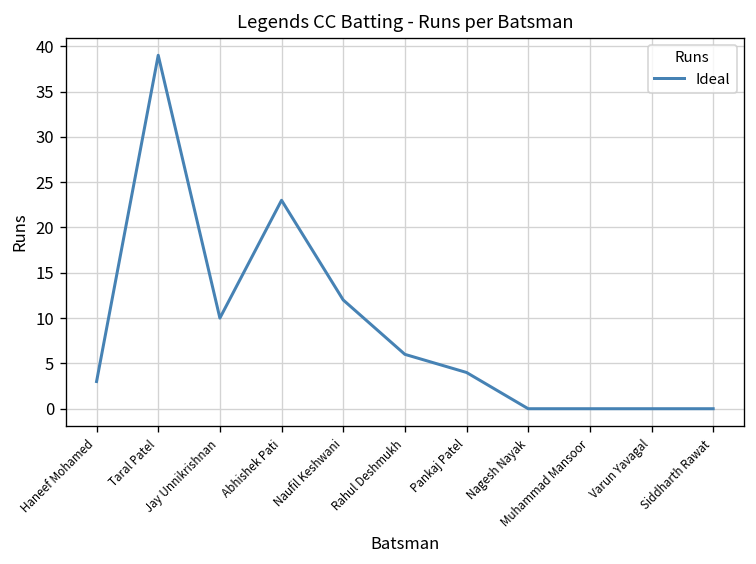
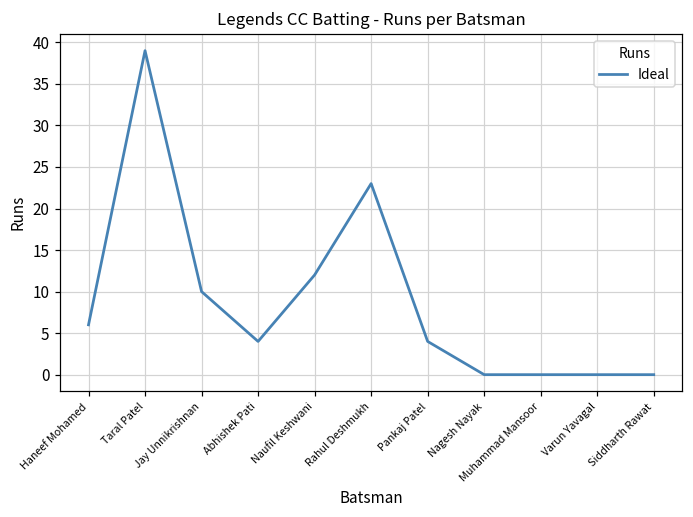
  {
-   "Haneef Mohamed": 3,
+   "Haneef Mohamed": 6,
    "Taral Patel": 39,
    "Jay Unnikrishnan": 10,
-   "Abhishek Pati": 23,
+   "Abhishek Pati": 4,
    "Naufil Keshwani": 12,
-   "Rahul Deshmukh": 6,
+   "Rahul Deshmukh": 23,
    "Pankaj Patel": 4,
    "Nagesh Nayak": 0,
    "Muhammad Mansoor": 0,
    "Varun Yavagal": 0,
    "Siddharth Rawat": 0
  }
